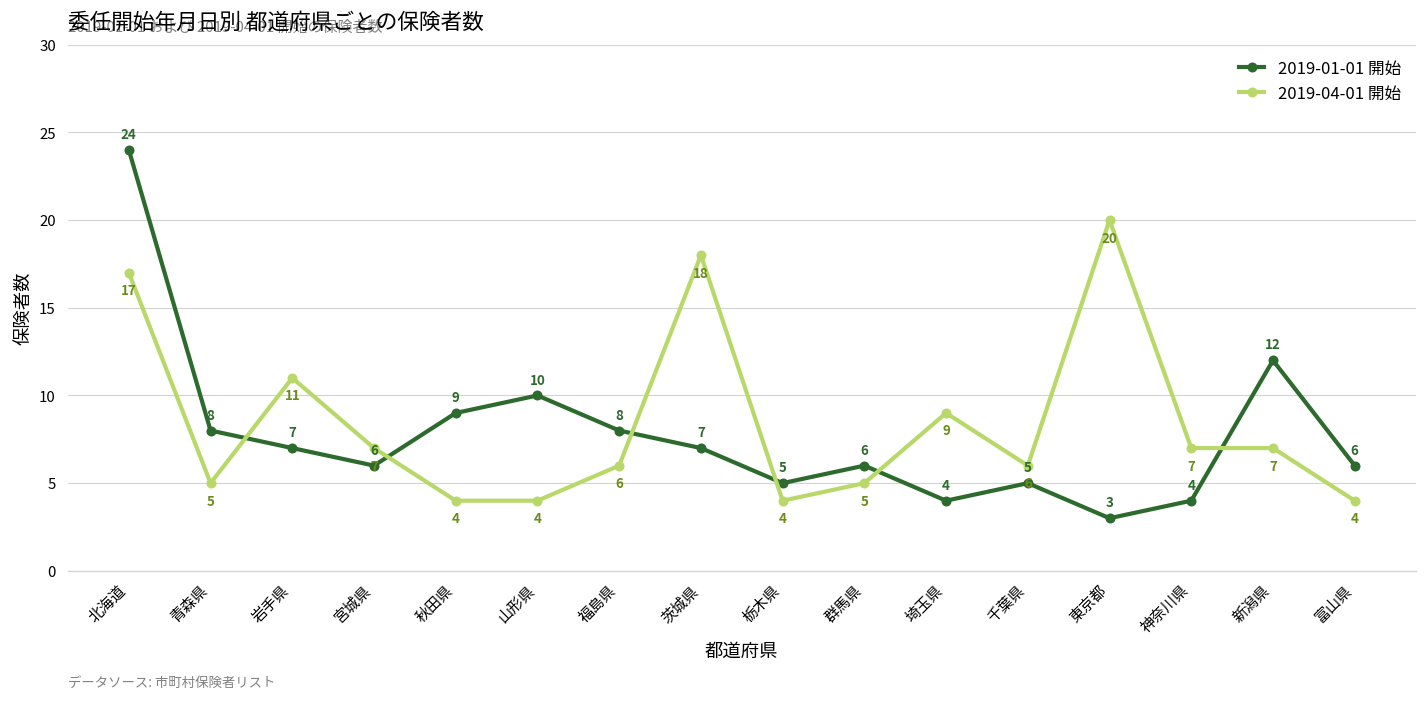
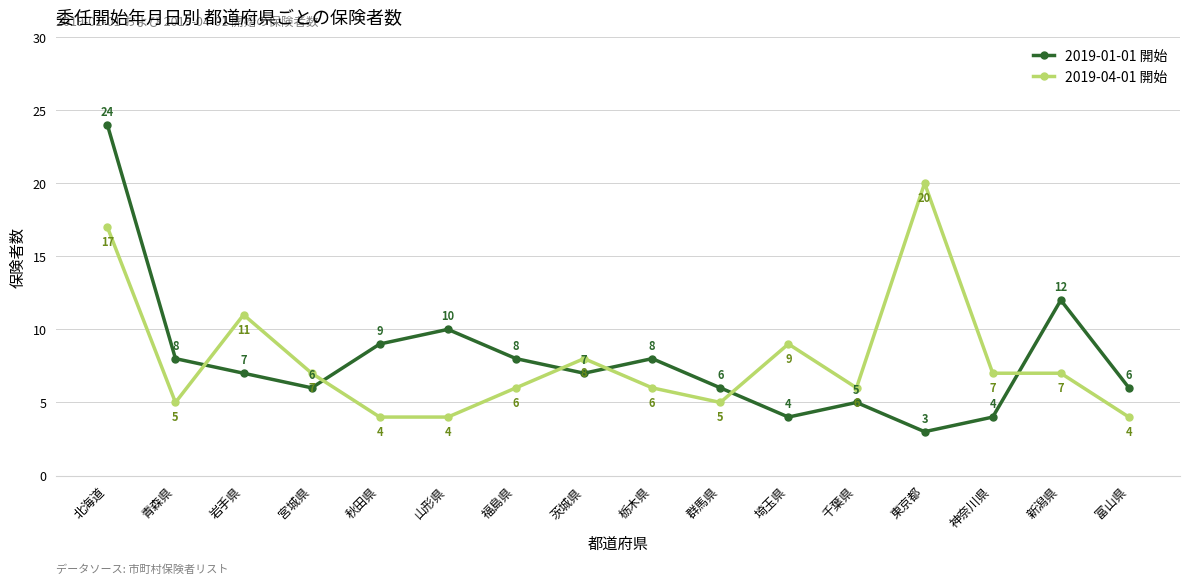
  {
    "2019-01-01 開始": {
      "北海道": 24,
      "青森県": 8,
      "岩手県": 7,
      "秋田県": 9,
      "山形県": 10,
      "福島県": 8,
      "茨城県": 7,
-     "栃木県": 5,
+     "栃木県": 8,
      "群馬県": 6,
      "埼玉県": 4,
      "東京都": 3,
      "神奈川県": 4,
      "新潟県": 12,
      "富山県": 6
    },
    "2019-04-01 開始": {
      "北海道": 17,
      "青森県": 5,
      "岩手県": 11,
      "秋田県": 4,
      "山形県": 4,
      "福島県": 6,
-     "茨城県": 18,
-     "栃木県": 4,
+     "茨城県": 8,
+     "栃木県": 6,
      "群馬県": 5,
      "埼玉県": 9,
      "東京都": 20,
      "神奈川県": 7,
      "新潟県": 7,
      "富山県": 4
    }
  }
